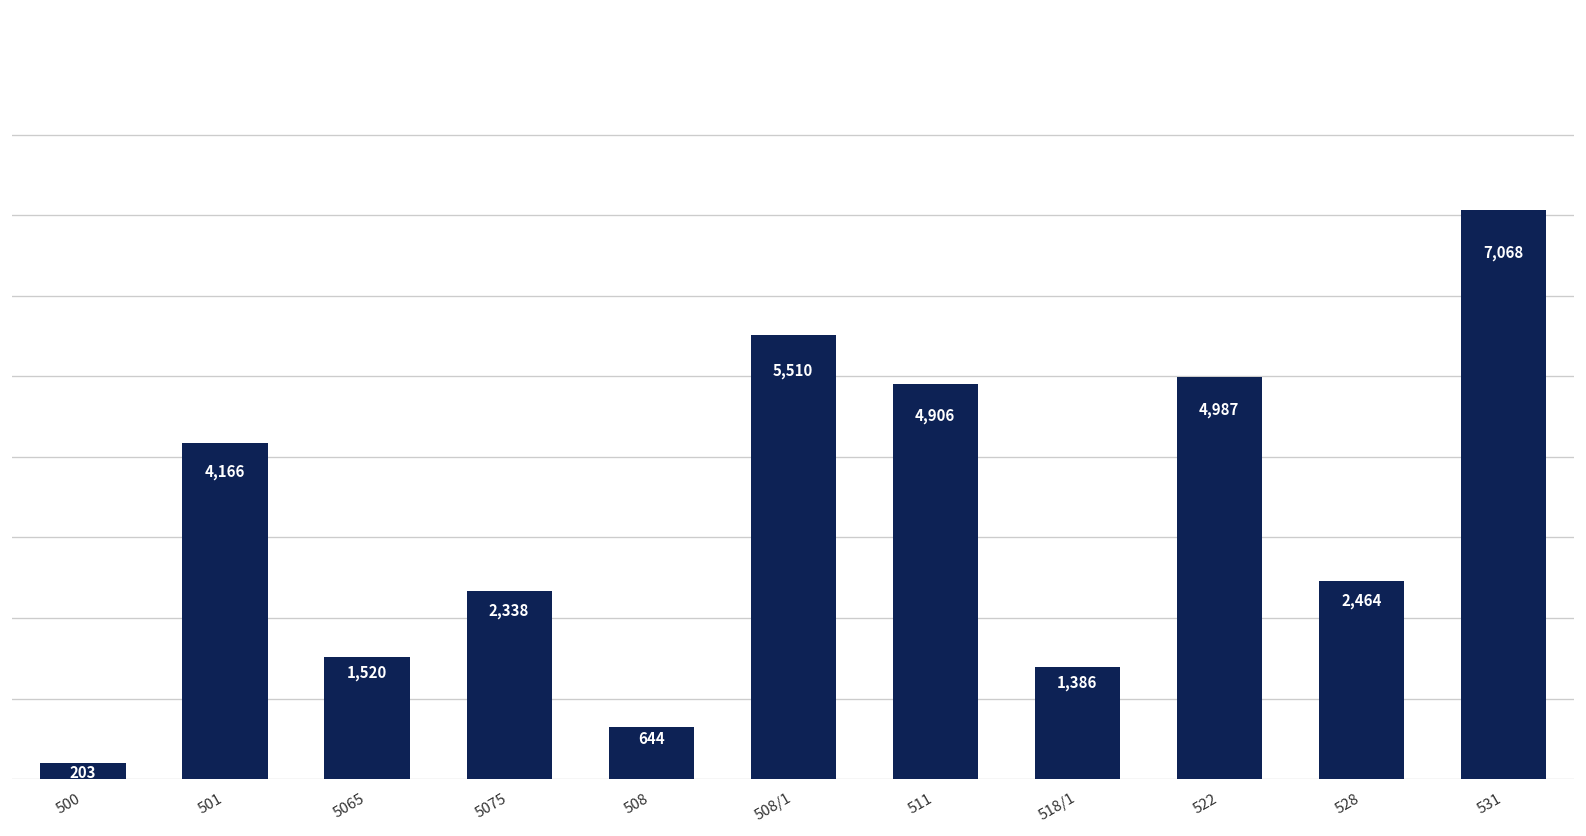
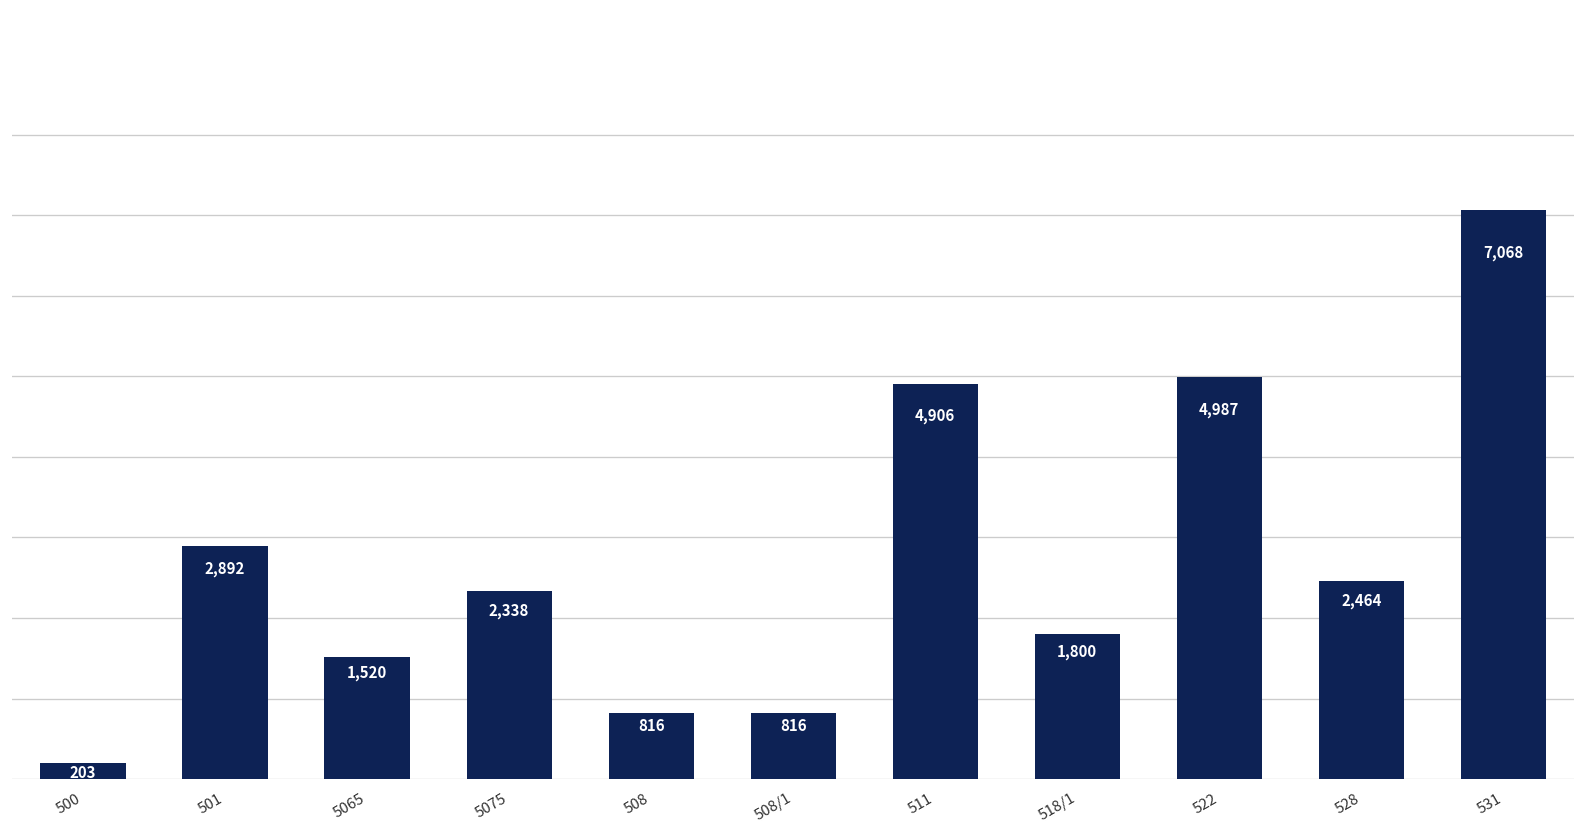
  {
    "500": "203",
-   "501": "4,166",
+   "501": "2,892",
    "5065": "1,520",
    "5075": "2,338",
-   "508": "644",
-   "508/1": "5,510",
+   "508": "816",
+   "508/1": "816",
    "511": "4,906",
-   "518/1": "1,386",
+   "518/1": "1,800",
    "522": "4,987",
    "528": "2,464",
    "531": "7,068"
  }
